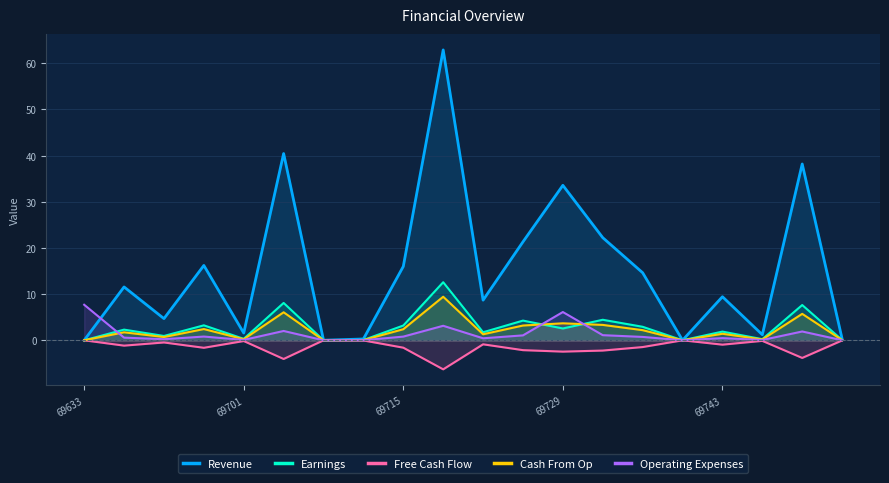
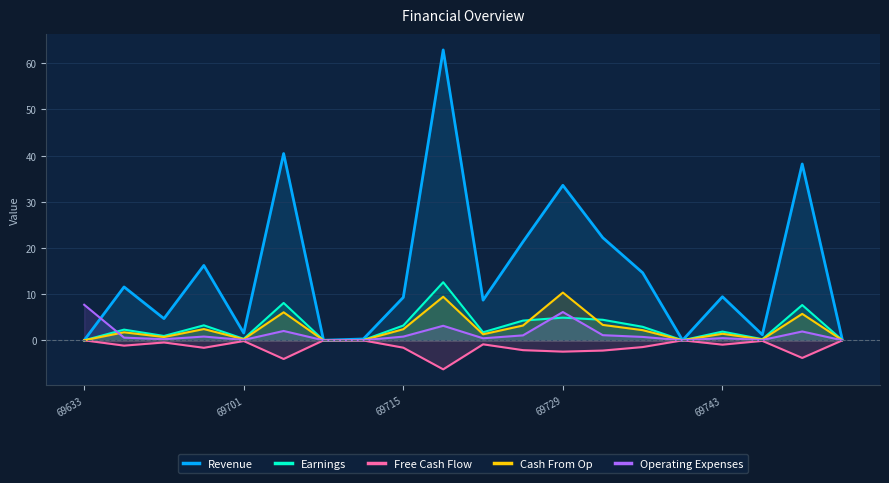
  {
    "Revenue": {
      "69701": 2,
-     "69715": 16,
+     "69715": 9,
      "69729": 34,
      "69743": 9
    },
    "Earnings": {
      "69715": 3,
-     "69729": 3
+     "69729": 5
    },
    "Cash From Op": {
      "69715": 2,
-     "69729": 4
+     "69729": 10
    },
    "Operating Expenses": {
      "69633": 8,
      "69715": 1,
      "69729": 6
    }
  }
